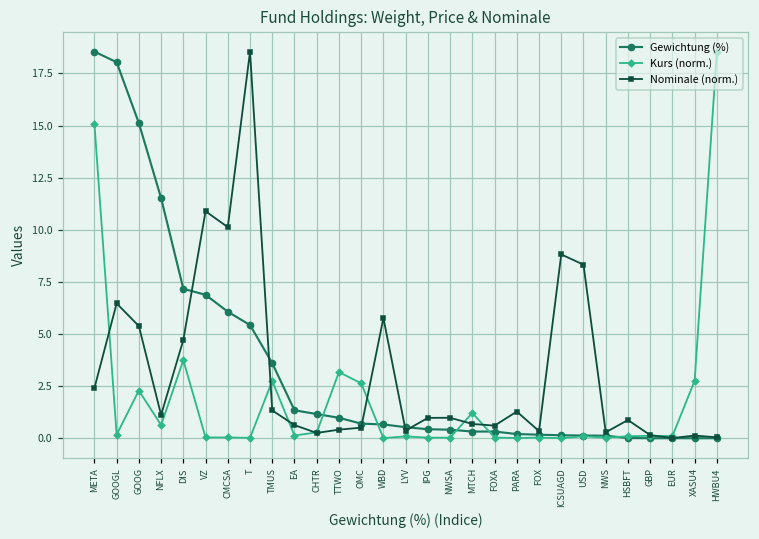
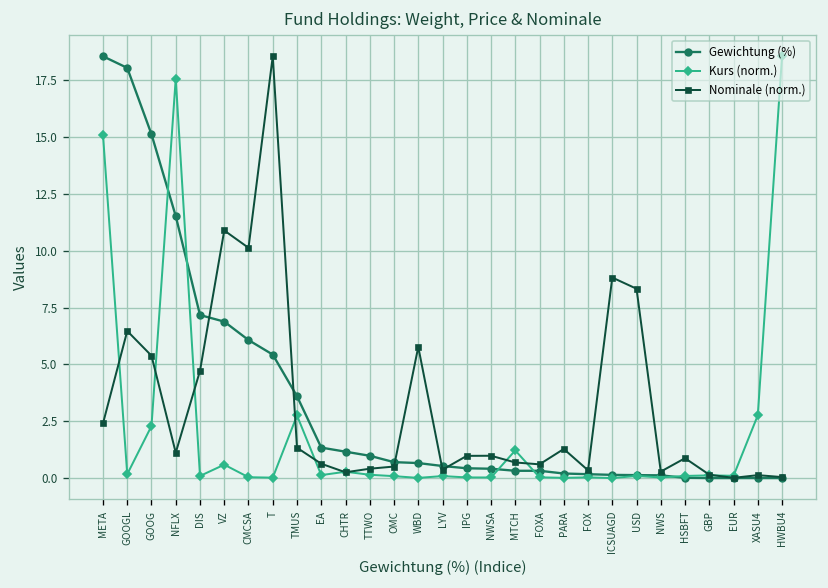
  {
    "Kurs (norm.)": {
      "META": 15.1,
      "GOOGL": 0.2,
      "GOOG": 2.3,
-     "NFLX": 0.6,
-     "DIS": 3.7,
-     "VZ": 0.0,
+     "NFLX": 17.6,
+     "DIS": 0.1,
+     "VZ": 0.6,
      "CMCSA": 0.0,
      "T": 0.0,
      "TMUS": 2.8,
      "EA": 0.1,
-     "TTWO": 3.2,
-     "OMC": 2.6,
+     "TTWO": 0.1,
+     "OMC": 0.1,
      "WBD": 0.0,
      "LYV": 0.1,
      "IPG": 0.0,
      "NWSA": 0.0,
      "MTCH": 1.2,
      "FOXA": 0.0,
      "PARA": 0.0,
      "FOX": 0.0,
      "ICSUAGD": 0.0,
      "XASU4": 2.8
    }
  }
